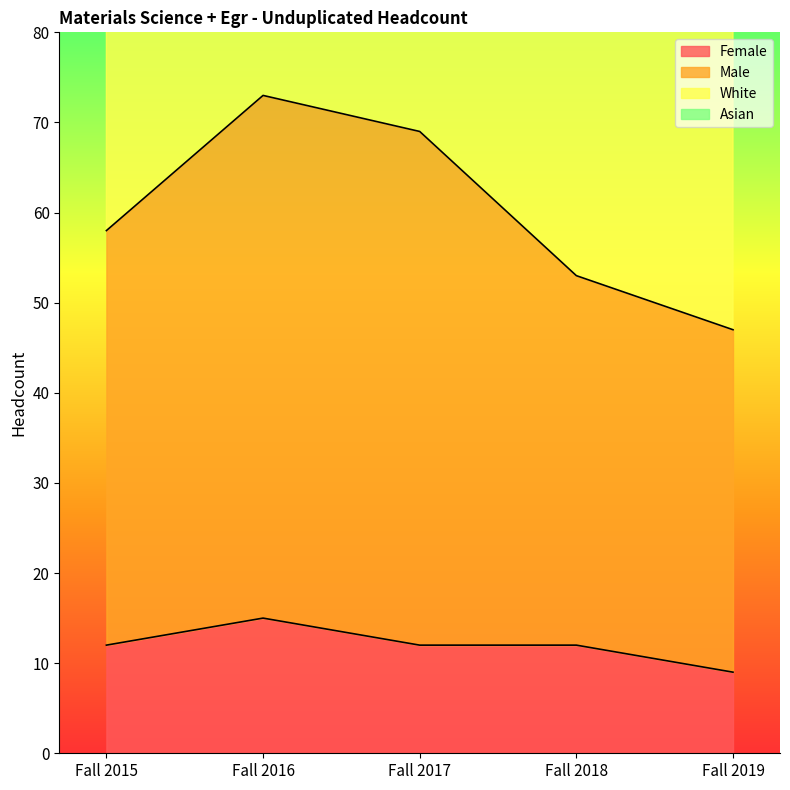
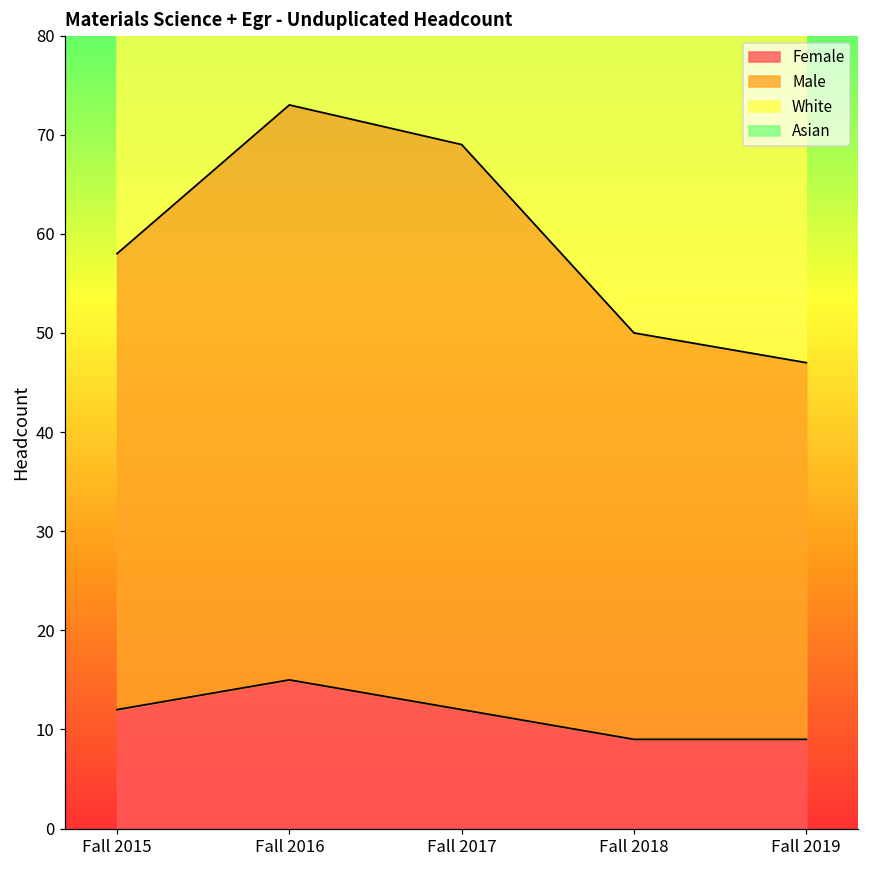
  {
    "Female": {
      "Fall 2015": 12,
      "Fall 2016": 15,
      "Fall 2017": 12,
-     "Fall 2018": 12,
+     "Fall 2018": 9,
      "Fall 2019": 9
    },
    "Male": {
      "Fall 2015": 46,
      "Fall 2016": 58,
      "Fall 2017": 57,
      "Fall 2018": 41,
      "Fall 2019": 38
    }
  }
